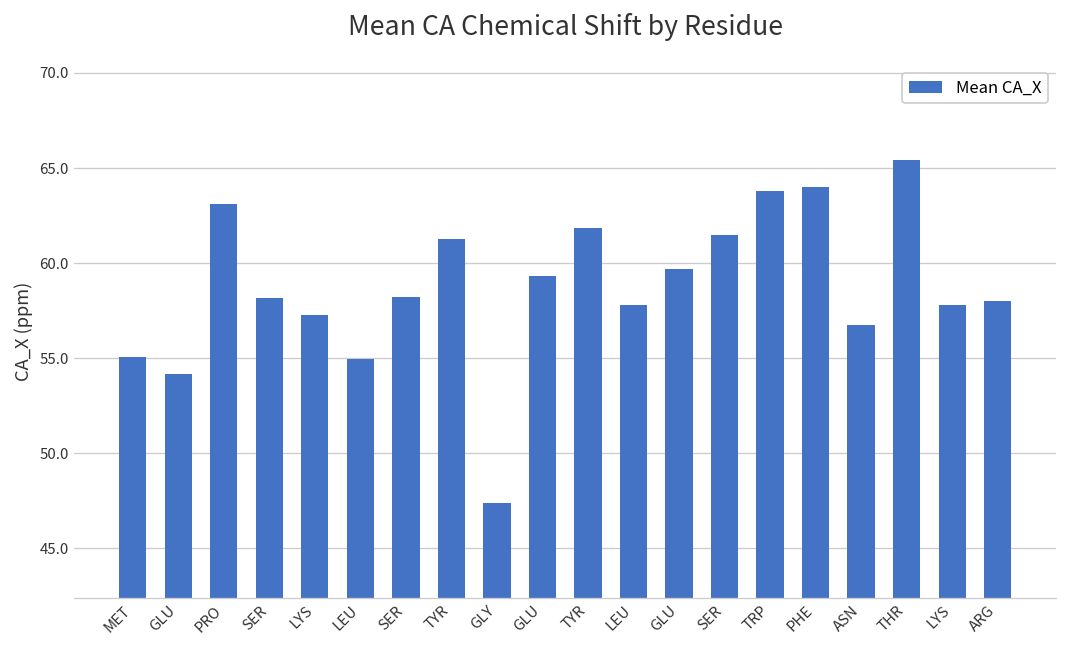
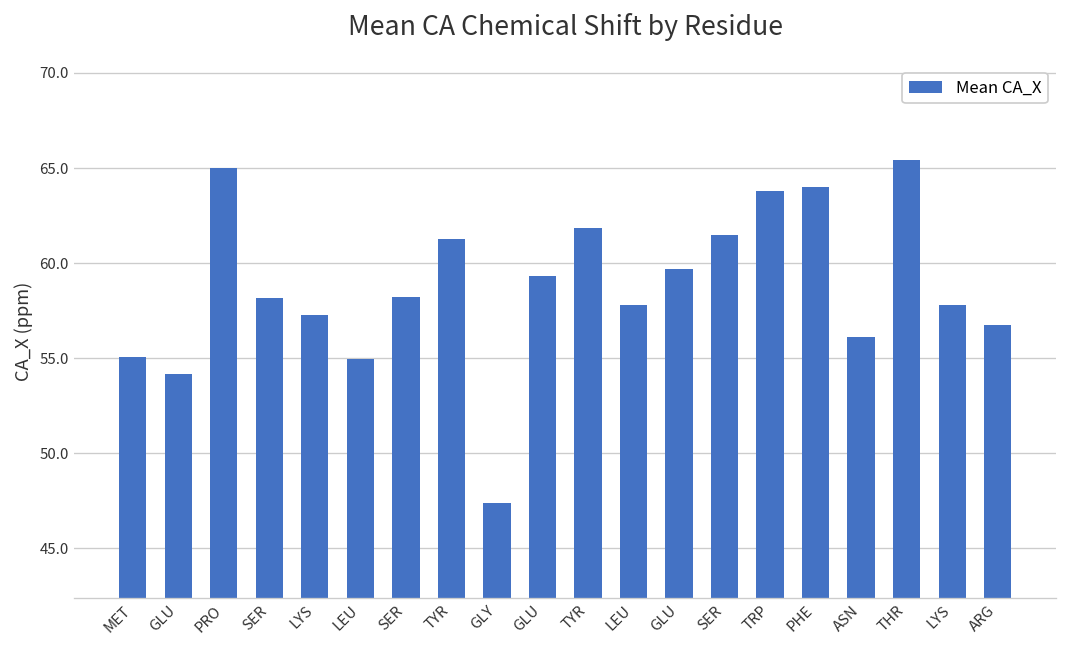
  {
    "MET": 55.1,
-   "PRO": 63.1,
+   "PRO": 65.0,
    "GLY": 47.4,
    "TRP": 63.8,
    "PHE": 64.0,
-   "ASN": 56.7,
+   "ASN": 56.1,
    "THR": 65.4,
-   "ARG": 58.0
+   "ARG": 56.8
  }
